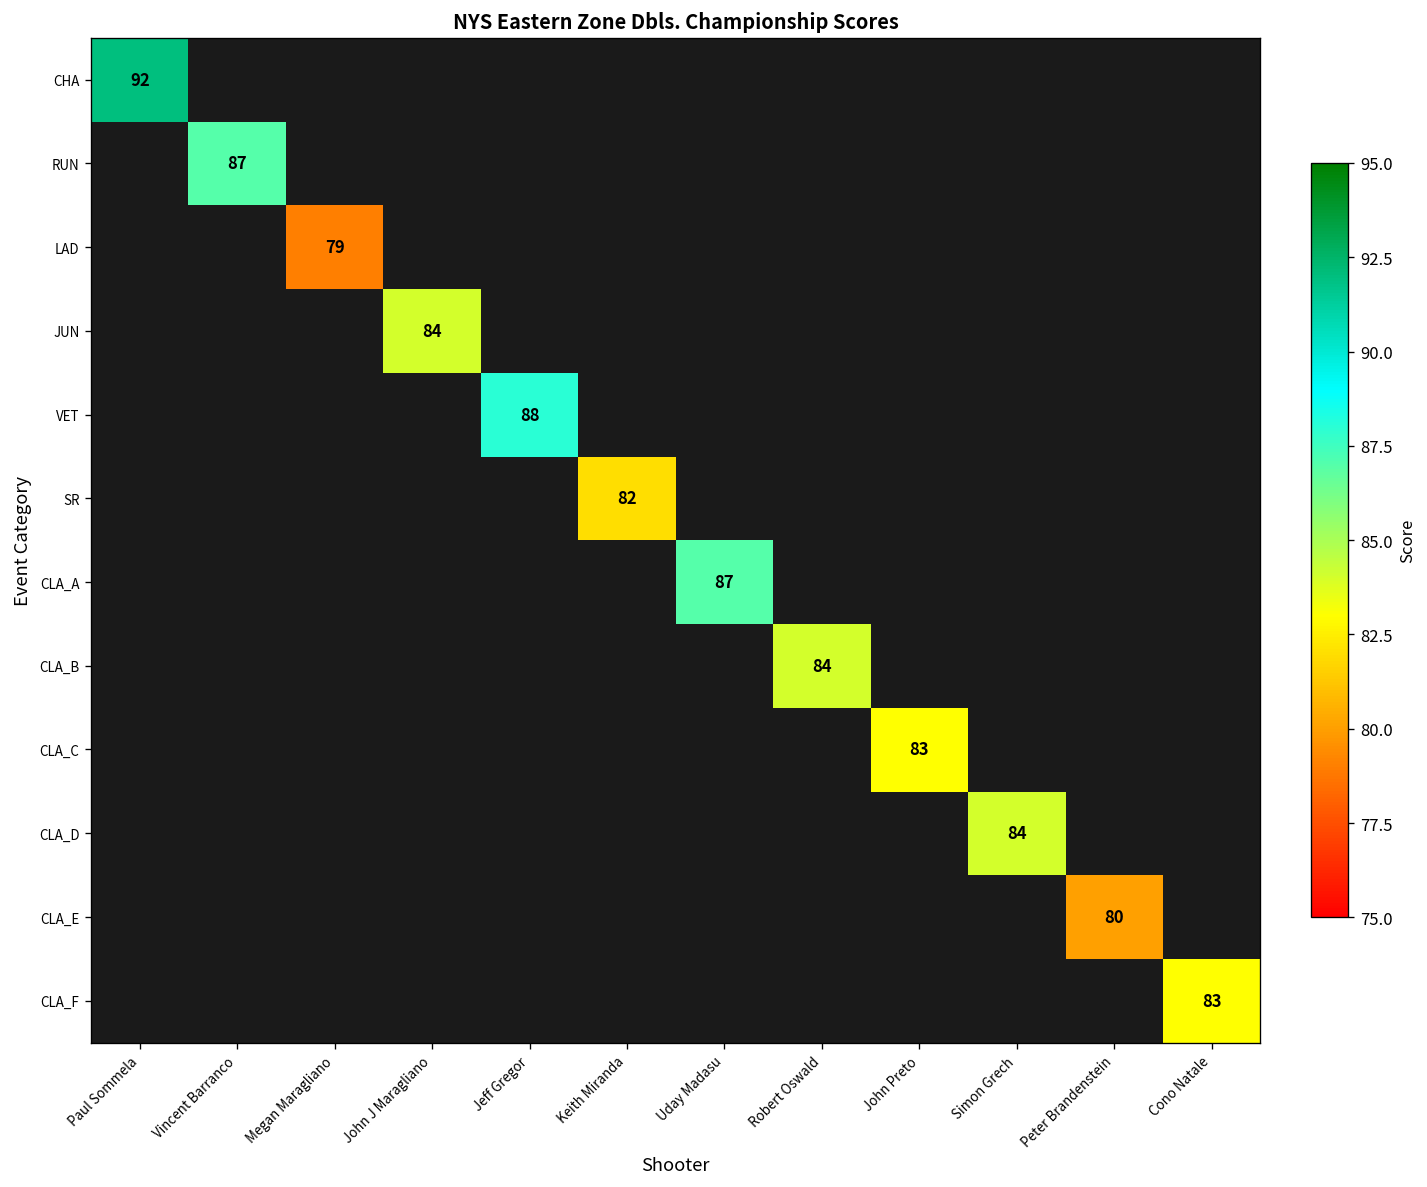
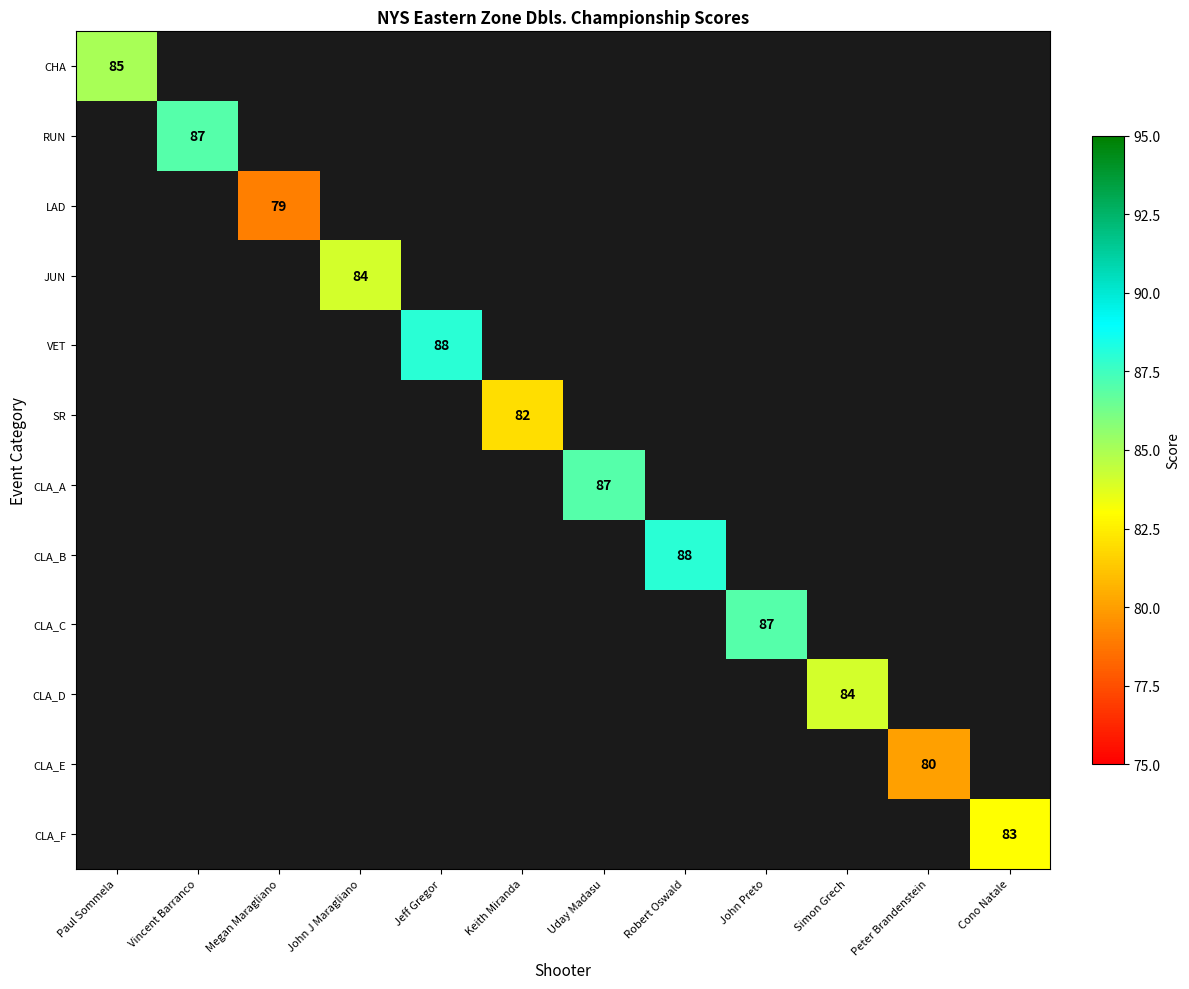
  {
    "CHA": {
-     "Paul Sommela": 92
+     "Paul Sommela": 85
    },
    "RUN": {
      "Vincent Barranco": 87
    },
    "LAD": {
      "Megan Maragliano": 79
    },
    "JUN": {
      "John J Maragliano": 84
    },
    "VET": {
      "Jeff Gregor": 88
    },
    "SR": {
      "Keith Miranda": 82
    },
    "CLA_A": {
      "Uday Madasu": 87
    },
    "CLA_B": {
-     "Robert Oswald": 84
+     "Robert Oswald": 88
    },
    "CLA_C": {
-     "John Preto": 83
+     "John Preto": 87
    },
    "CLA_D": {
      "Simon Grech": 84
    },
    "CLA_E": {
      "Peter Brandenstein": 80
    },
    "CLA_F": {
      "Cono Natale": 83
    }
  }
